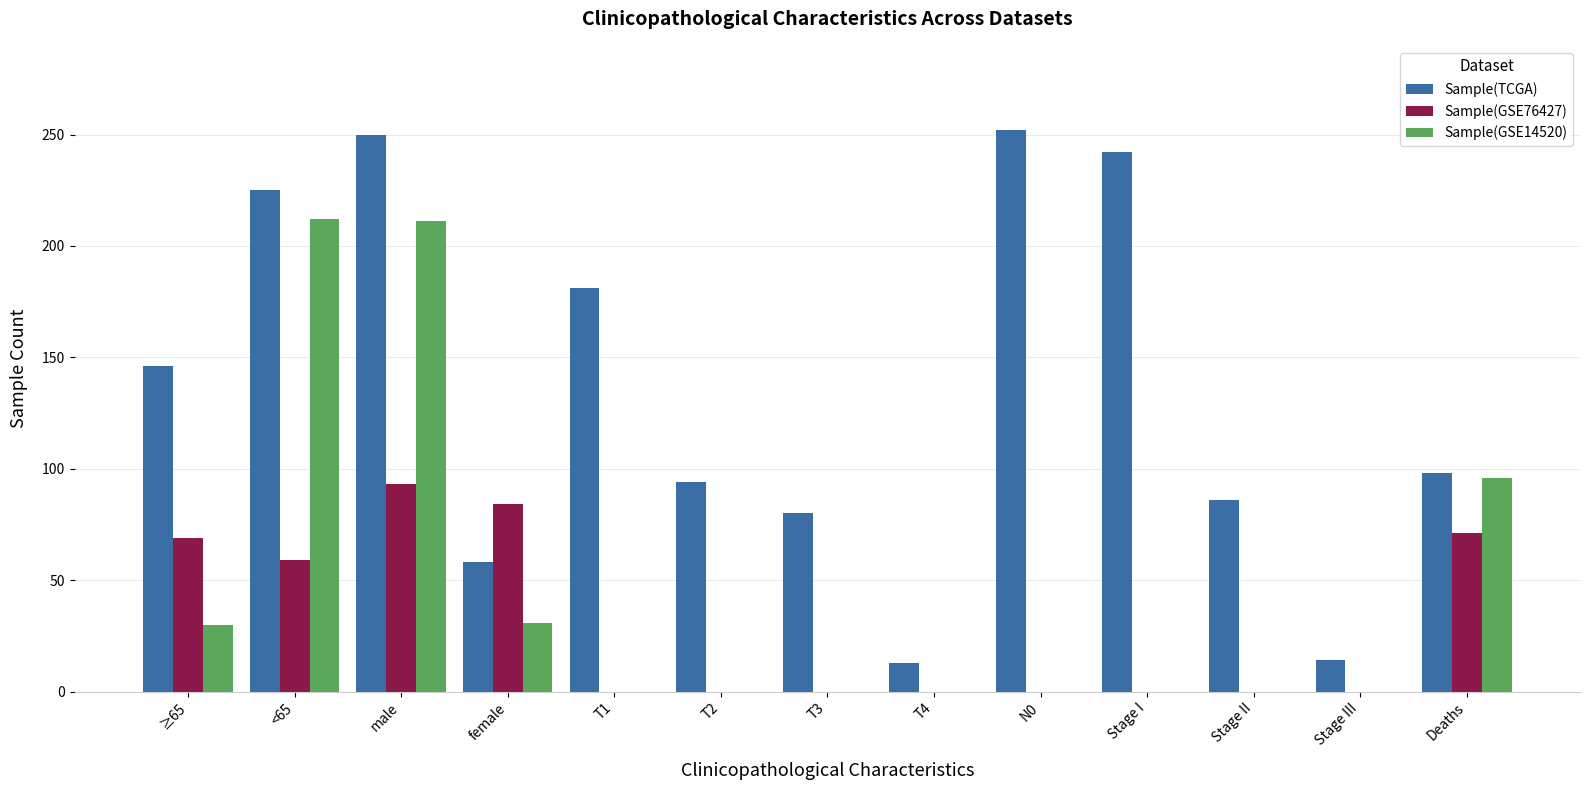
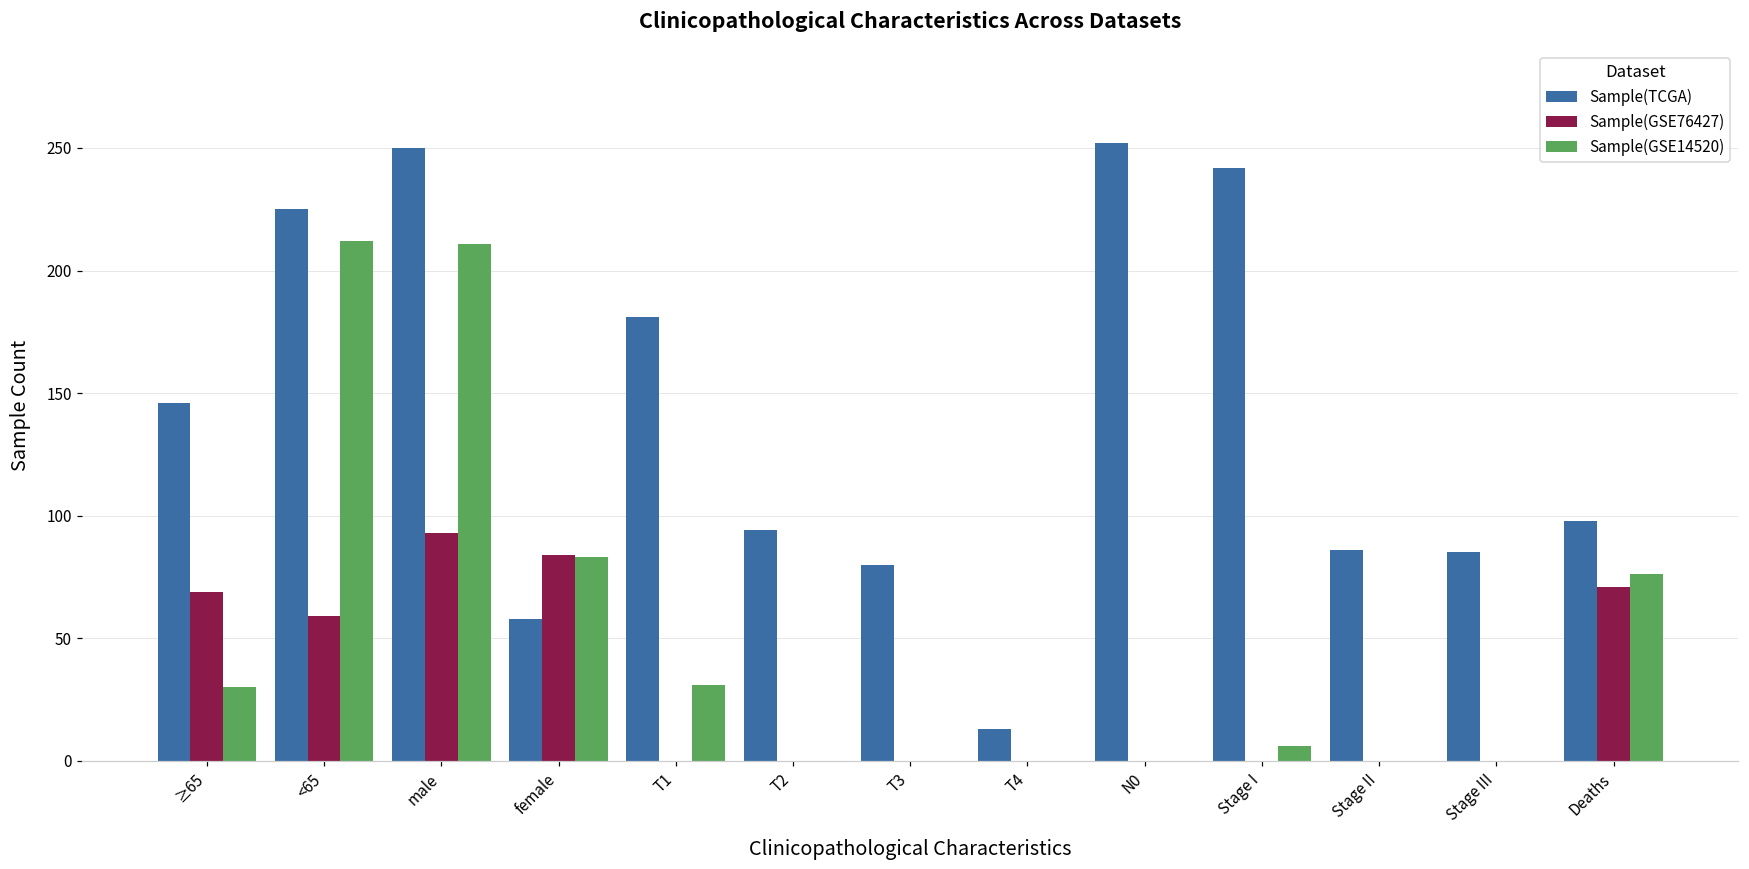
  {
    "Sample(TCGA)": {
      "≥65": 146,
      "<65": 225,
      "male": 250,
      "female": 58,
      "T1": 181,
      "T2": 94,
      "T3": 80,
      "T4": 13,
      "N0": 252,
      "Stage I": 242,
      "Stage II": 86,
-     "Stage III": 14,
+     "Stage III": 85,
      "Deaths": 98
    },
    "Sample(GSE76427)": {
      "≥65": 69,
      "<65": 59,
      "male": 93,
      "female": 84,
      "T1": 0,
      "T2": 0,
      "T3": 0,
      "T4": 0,
      "N0": 0,
      "Stage I": 0,
      "Stage II": 0,
      "Stage III": 0,
      "Deaths": 71
    },
    "Sample(GSE14520)": {
      "≥65": 30,
      "<65": 212,
      "male": 211,
-     "female": 31,
-     "T1": 0,
+     "female": 83,
+     "T1": 31,
      "T2": 0,
      "T3": 0,
      "T4": 0,
      "N0": 0,
-     "Stage I": 0,
+     "Stage I": 6,
      "Stage II": 0,
      "Stage III": 0,
-     "Deaths": 96
+     "Deaths": 76
    }
  }
